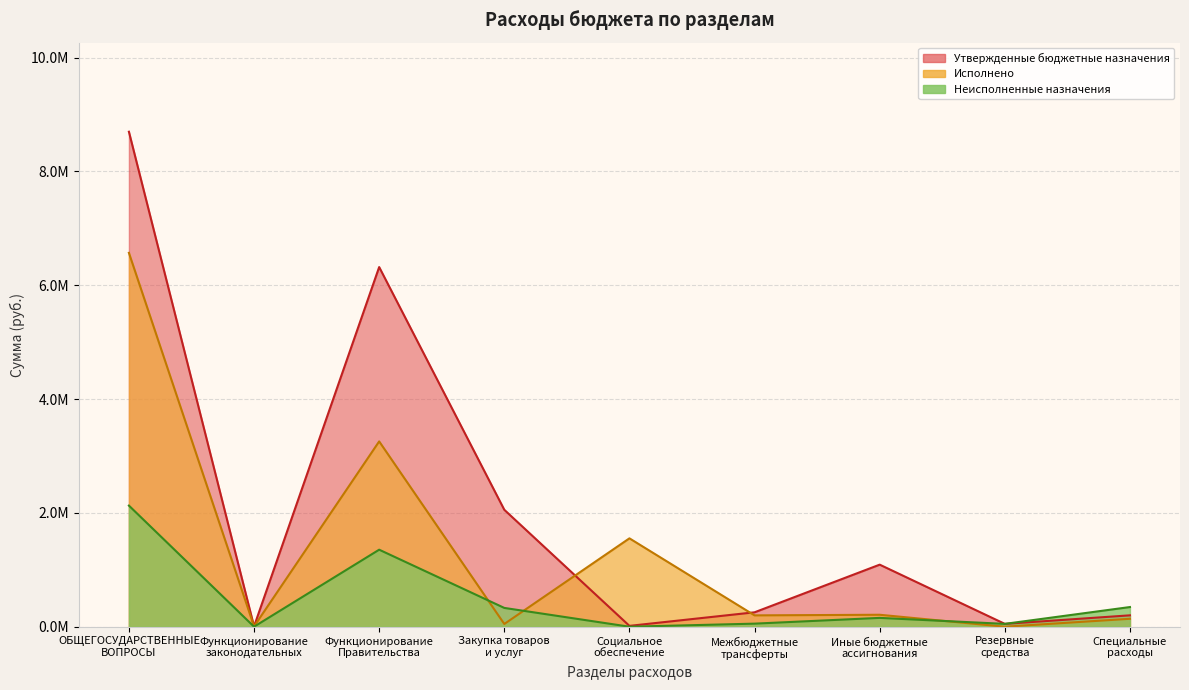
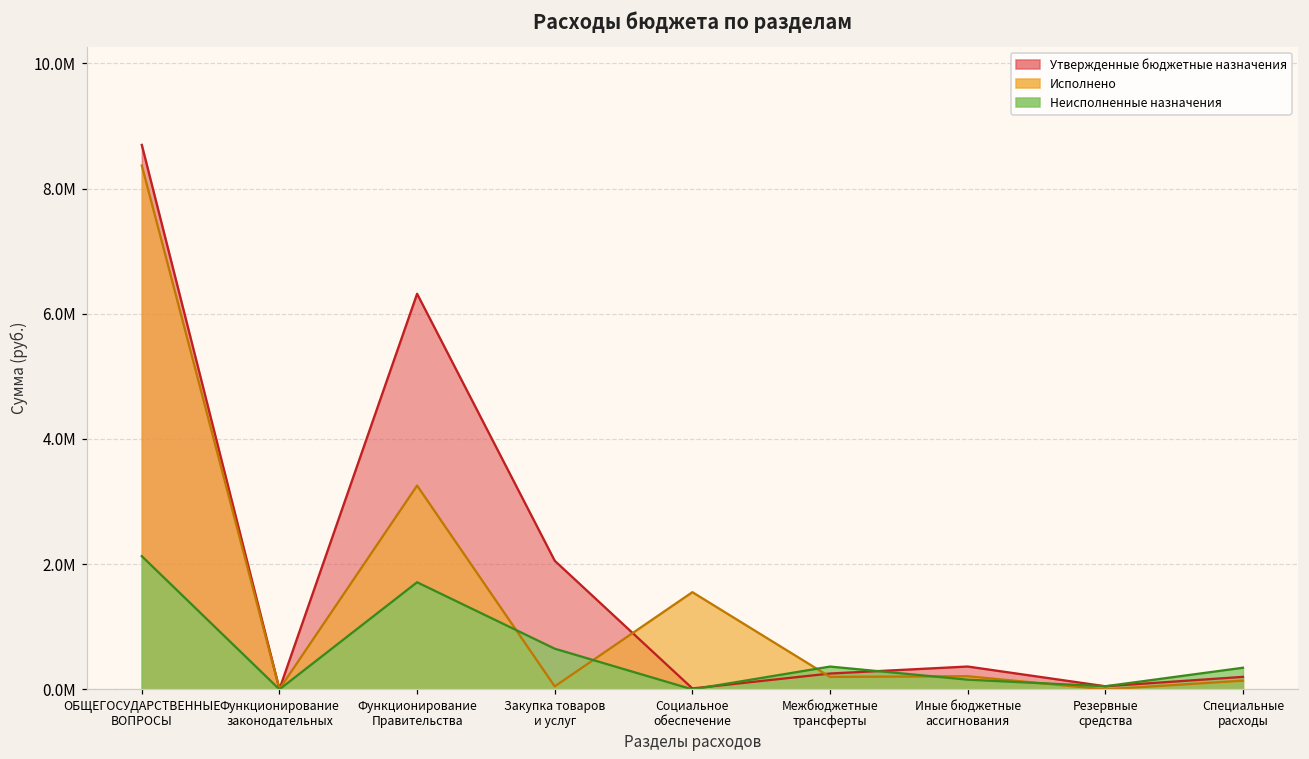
  {
    "Утвержденные бюджетные назначения": {
      "ОБЩЕГОСУДАРСТВЕННЫЕ ВОПРОСЫ": 8700000,
      "Функционирование Правительства": 6300000,
      "Закупка товаров и услуг": 2100000,
      "Межбюджетные трансферты": 300000,
-     "Иные бюджетные ассигнования": 1100000,
+     "Иные бюджетные ассигнования": 400000,
      "Специальные расходы": 200000
    },
    "Исполнено": {
-     "ОБЩЕГОСУДАРСТВЕННЫЕ ВОПРОСЫ": 6600000,
+     "ОБЩЕГОСУДАРСТВЕННЫЕ ВОПРОСЫ": 8400000,
      "Функционирование Правительства": 3300000,
      "Закупка товаров и услуг": 0,
      "Социальное обеспечение": 1600000,
      "Межбюджетные трансферты": 200000,
      "Иные бюджетные ассигнования": 200000,
      "Резервные средства": 0,
      "Специальные расходы": 100000
    },
    "Неисполненные назначения": {
      "ОБЩЕГОСУДАРСТВЕННЫЕ ВОПРОСЫ": 2100000,
-     "Функционирование Правительства": 1400000,
-     "Закупка товаров и услуг": 300000,
-     "Межбюджетные трансферты": 100000,
+     "Функционирование Правительства": 1700000,
+     "Закупка товаров и услуг": 700000,
+     "Межбюджетные трансферты": 400000,
      "Иные бюджетные ассигнования": 200000,
      "Специальные расходы": 300000
    }
  }
